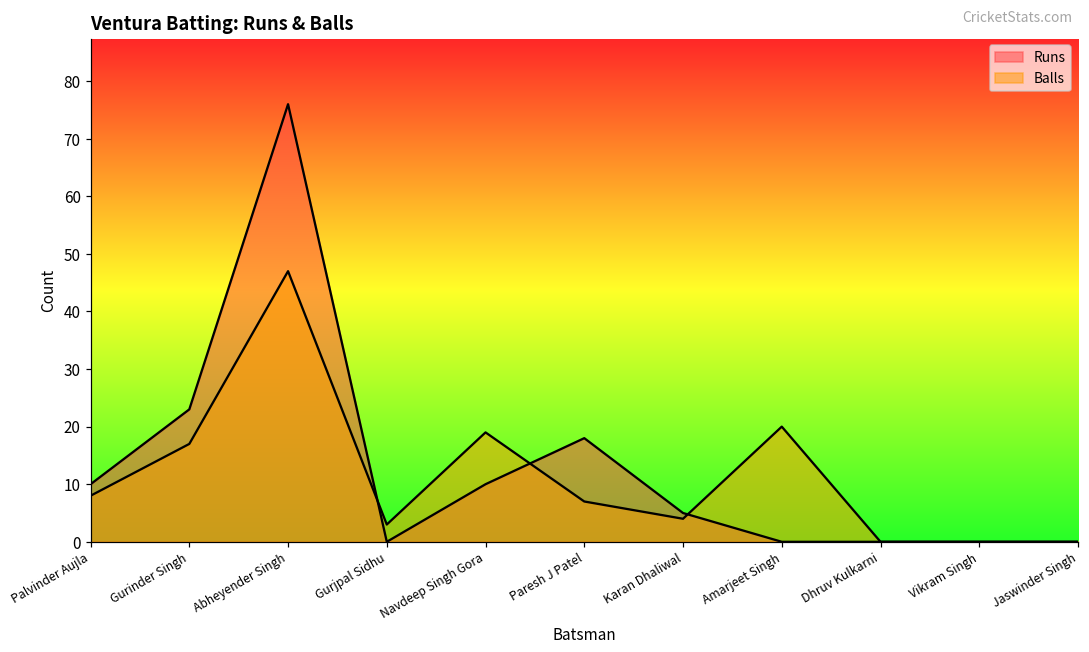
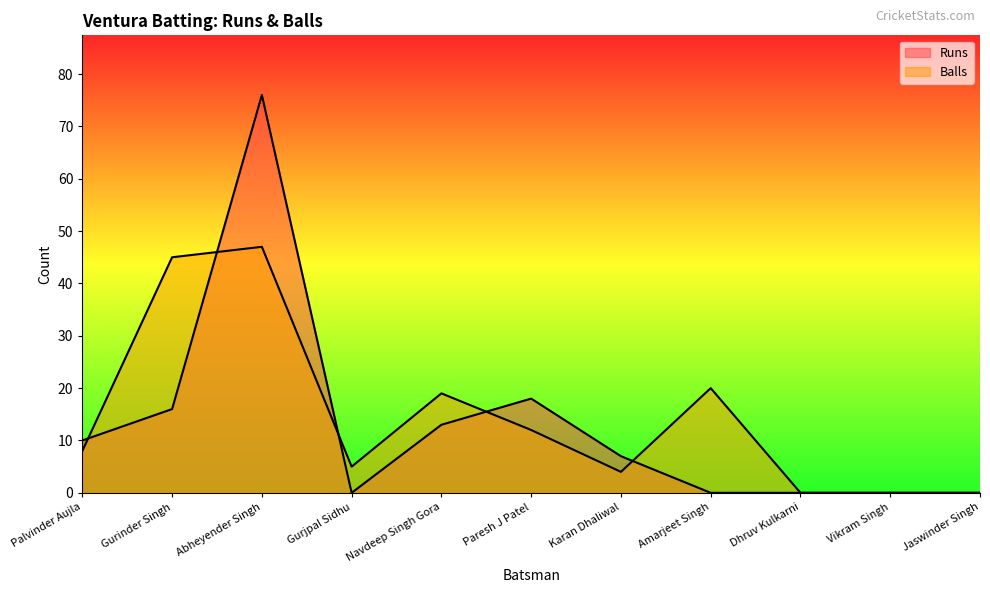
  {
    "Runs": {
      "Palvinder Aujla": 10,
-     "Gurinder Singh": 23,
+     "Gurinder Singh": 16,
      "Abheyender Singh": 76,
      "Gurjpal Sidhu": 0,
-     "Navdeep Singh Gora": 10,
+     "Navdeep Singh Gora": 13,
      "Paresh J Patel": 18,
-     "Karan Dhaliwal": 5,
+     "Karan Dhaliwal": 7,
      "Amarjeet Singh": 0
    },
    "Balls": {
      "Palvinder Aujla": 8,
-     "Gurinder Singh": 17,
+     "Gurinder Singh": 45,
      "Abheyender Singh": 47,
-     "Gurjpal Sidhu": 3,
+     "Gurjpal Sidhu": 5,
      "Navdeep Singh Gora": 19,
-     "Paresh J Patel": 7,
+     "Paresh J Patel": 12,
      "Karan Dhaliwal": 4,
      "Amarjeet Singh": 20
    }
  }
